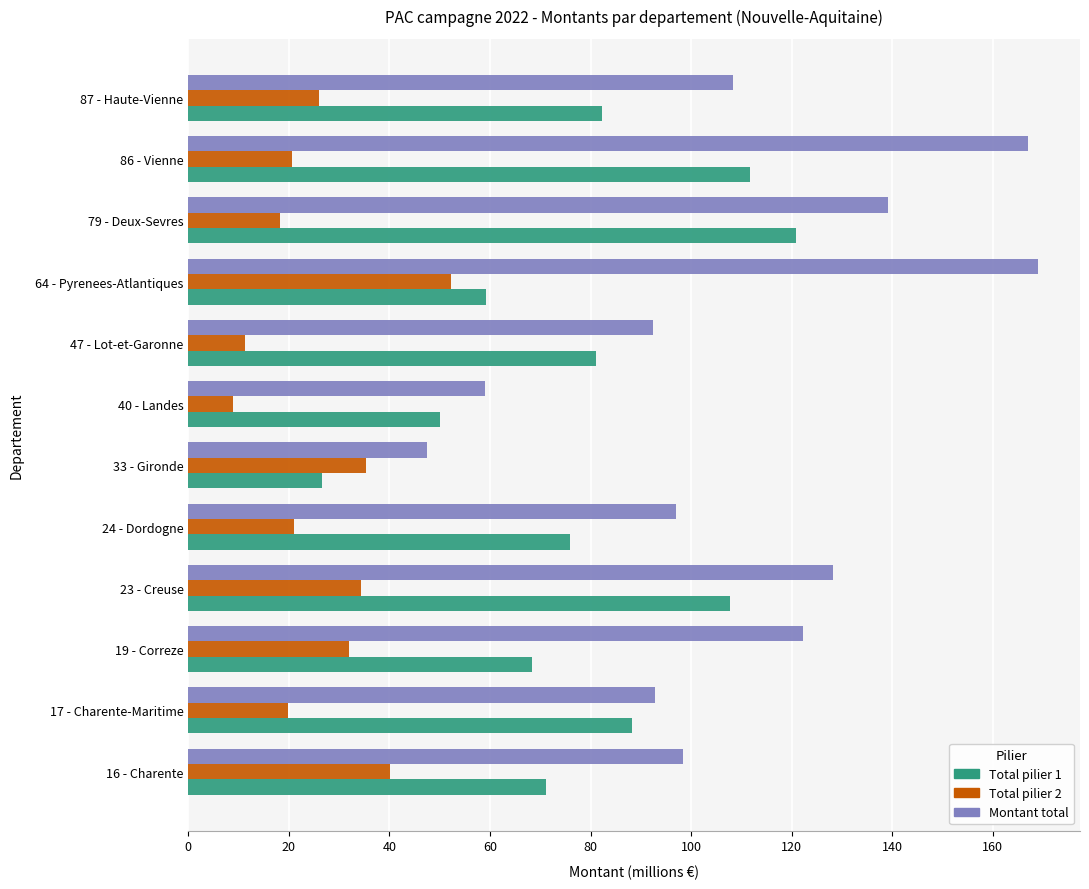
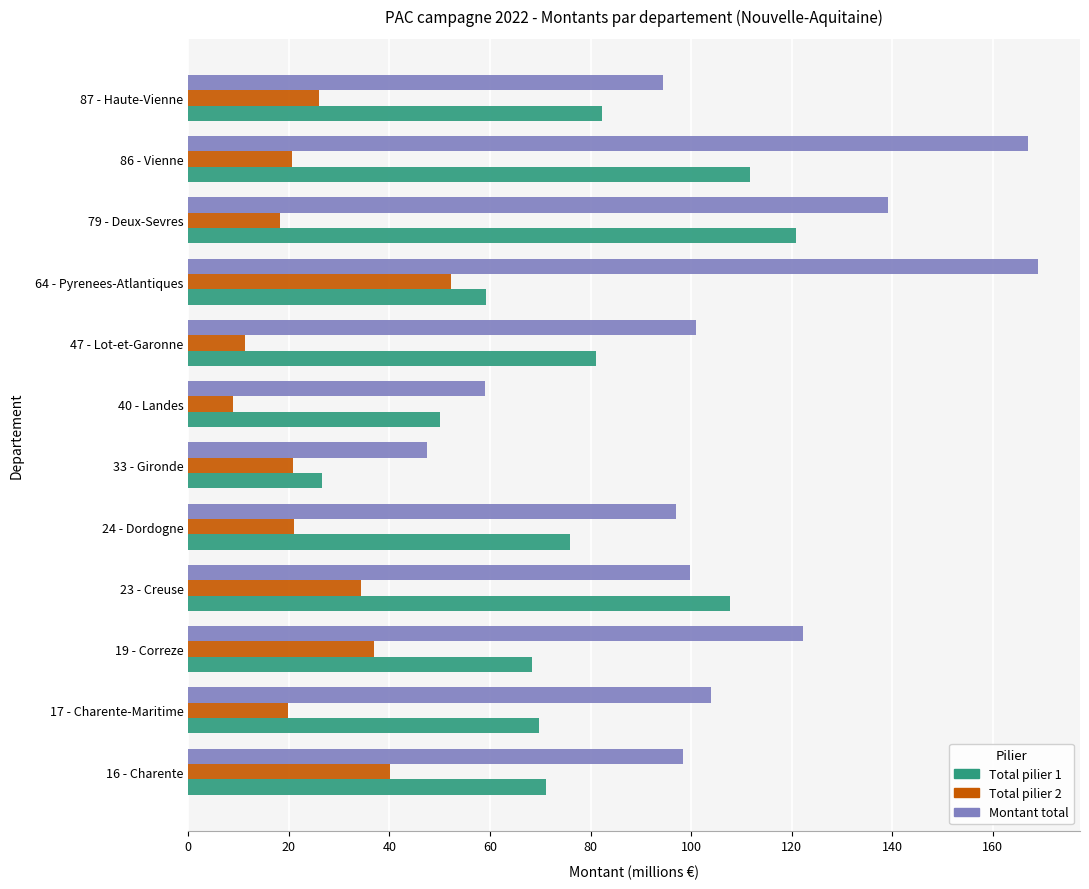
  {
    "Total pilier 1": {
      "87 - Haute-Vienne": 82,
      "86 - Vienne": 112,
      "79 - Deux-Sevres": 121,
      "64 - Pyrenees-Atlantiques": 59,
      "47 - Lot-et-Garonne": 81,
      "40 - Landes": 50,
      "33 - Gironde": 27,
      "24 - Dordogne": 76,
      "23 - Creuse": 108,
      "19 - Correze": 68,
-     "17 - Charente-Maritime": 88,
+     "17 - Charente-Maritime": 70,
      "16 - Charente": 71
    },
    "Total pilier 2": {
      "87 - Haute-Vienne": 26,
      "86 - Vienne": 21,
      "79 - Deux-Sevres": 18,
      "64 - Pyrenees-Atlantiques": 52,
      "47 - Lot-et-Garonne": 11,
      "40 - Landes": 9,
-     "33 - Gironde": 35,
+     "33 - Gironde": 21,
      "24 - Dordogne": 21,
      "23 - Creuse": 34,
-     "19 - Correze": 32,
+     "19 - Correze": 37,
      "17 - Charente-Maritime": 20,
      "16 - Charente": 40
    },
    "Montant total": {
-     "87 - Haute-Vienne": 108,
+     "87 - Haute-Vienne": 94,
      "86 - Vienne": 167,
      "79 - Deux-Sevres": 139,
      "64 - Pyrenees-Atlantiques": 169,
-     "47 - Lot-et-Garonne": 92,
+     "47 - Lot-et-Garonne": 101,
      "40 - Landes": 59,
      "33 - Gironde": 47,
      "24 - Dordogne": 97,
-     "23 - Creuse": 128,
+     "23 - Creuse": 100,
      "19 - Correze": 122,
-     "17 - Charente-Maritime": 93,
+     "17 - Charente-Maritime": 104,
      "16 - Charente": 98
    }
  }
